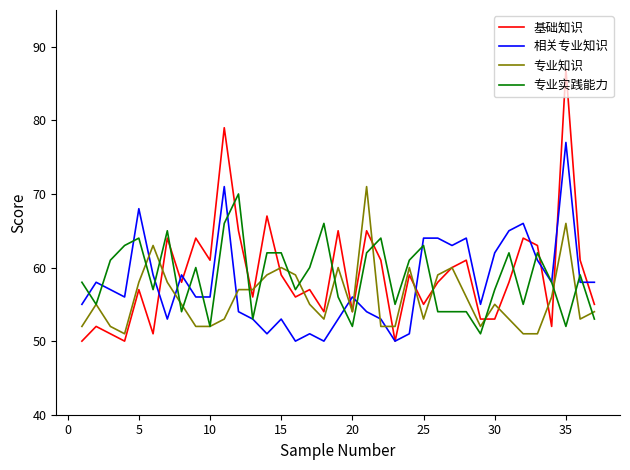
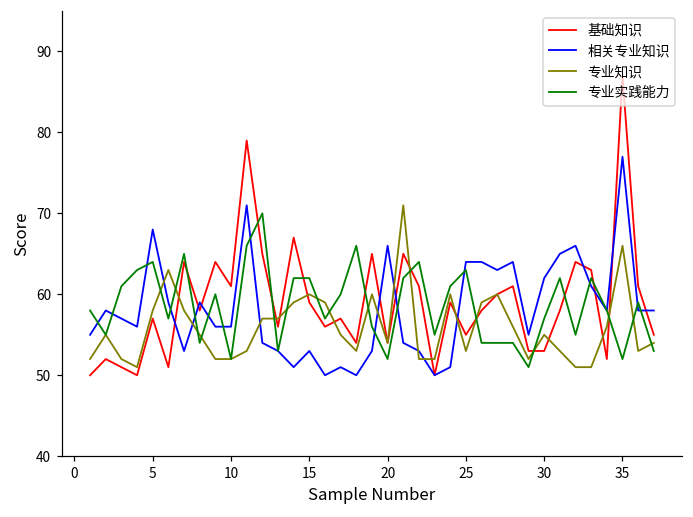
  {
    "基础知识": {
      "5": 57,
      "10": 61,
      "15": 59,
      "25": 55,
      "30": 53
    },
    "相关专业知识": {
      "5": 68,
      "10": 56,
      "15": 53,
-     "20": 56,
+     "20": 66,
      "25": 64,
      "30": 62,
      "35": 77
    },
    "专业知识": {
      "5": 58,
      "15": 60,
      "25": 53,
      "30": 55,
      "35": 66
    },
    "专业实践能力": {
      "5": 64,
      "15": 62,
      "20": 52,
      "25": 63,
      "30": 57,
      "35": 52
    }
  }
